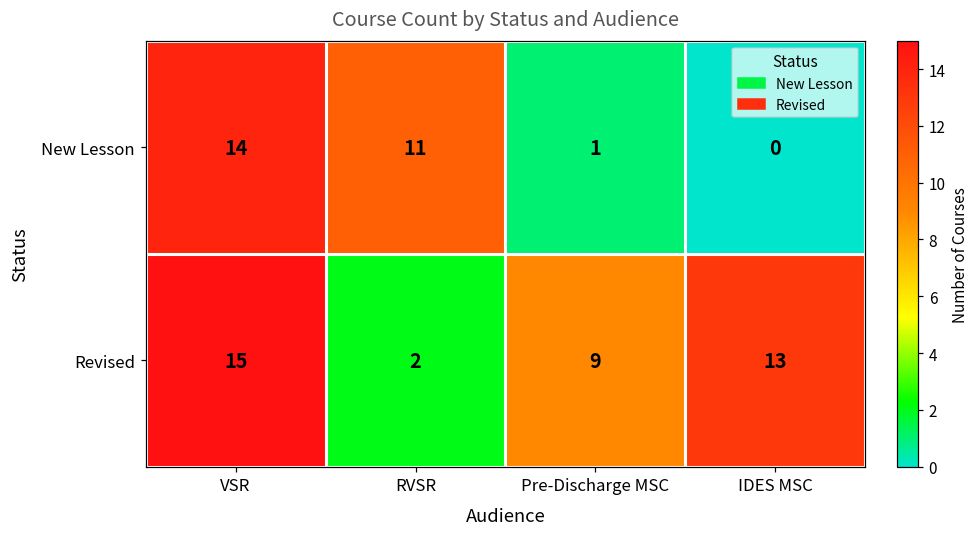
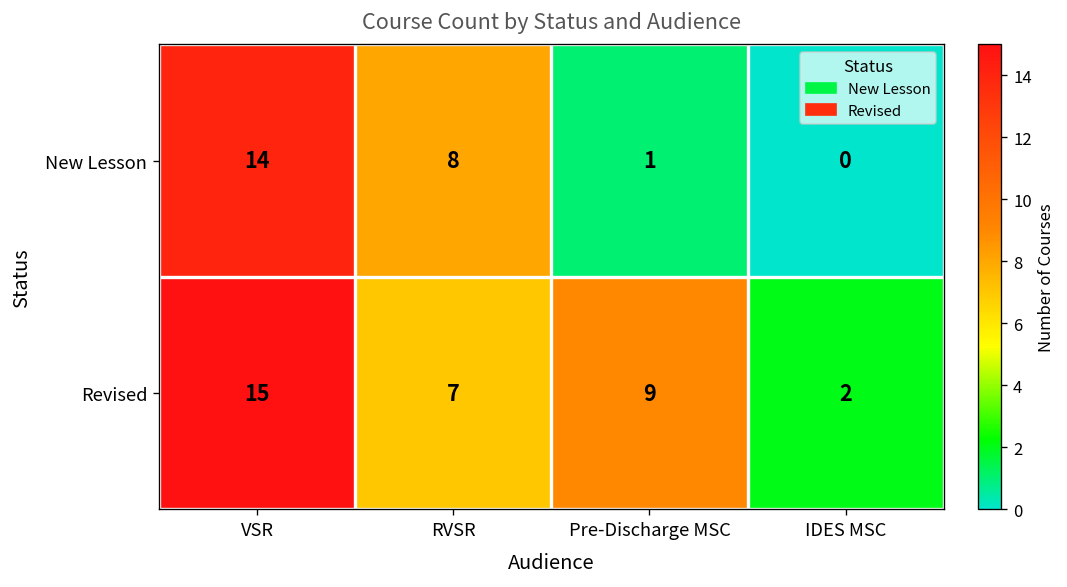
  {
    "New Lesson": {
      "VSR": 14,
-     "RVSR": 11,
+     "RVSR": 8,
      "Pre-Discharge MSC": 1,
      "IDES MSC": 0
    },
    "Revised": {
      "VSR": 15,
-     "RVSR": 2,
+     "RVSR": 7,
      "Pre-Discharge MSC": 9,
-     "IDES MSC": 13
+     "IDES MSC": 2
    }
  }
